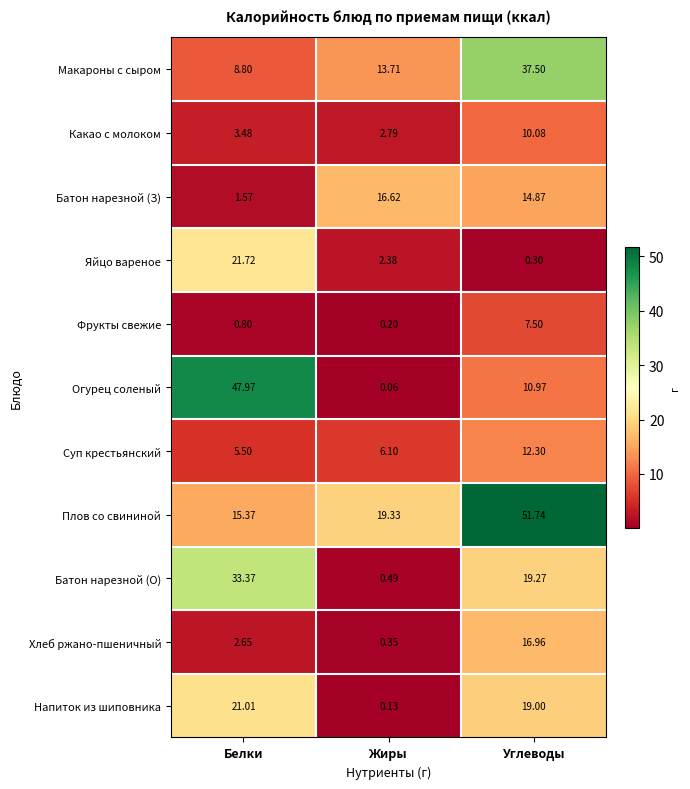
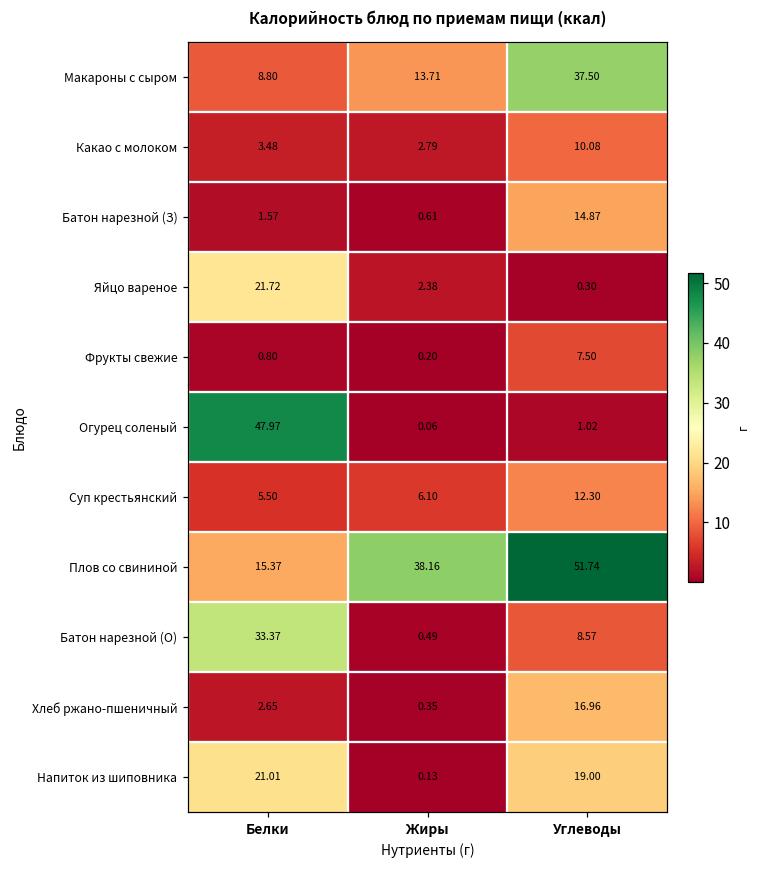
  {
    "Макароны с сыром": {
      "Белки": 8.80,
      "Жиры": 13.71,
      "Углеводы": 37.50
    },
    "Какао с молоком": {
      "Белки": 3.48,
      "Жиры": 2.79,
      "Углеводы": 10.08
    },
    "Батон нарезной (З)": {
      "Белки": 1.57,
-     "Жиры": 16.62,
+     "Жиры": 0.61,
      "Углеводы": 14.87
    },
    "Яйцо вареное": {
      "Белки": 21.72,
      "Жиры": 2.38,
      "Углеводы": 0.30
    },
    "Фрукты свежие": {
      "Белки": 0.80,
      "Жиры": 0.20,
      "Углеводы": 7.50
    },
    "Огурец соленый": {
      "Белки": 47.97,
      "Жиры": 0.06,
-     "Углеводы": 10.97
+     "Углеводы": 1.02
    },
    "Суп крестьянский": {
      "Белки": 5.50,
      "Жиры": 6.10,
      "Углеводы": 12.30
    },
    "Плов со свининой": {
      "Белки": 15.37,
-     "Жиры": 19.33,
+     "Жиры": 38.16,
      "Углеводы": 51.74
    },
    "Батон нарезной (О)": {
      "Белки": 33.37,
      "Жиры": 0.49,
-     "Углеводы": 19.27
+     "Углеводы": 8.57
    },
    "Хлеб ржано-пшеничный": {
      "Белки": 2.65,
      "Жиры": 0.35,
      "Углеводы": 16.96
    },
    "Напиток из шиповника": {
      "Белки": 21.01,
      "Жиры": 0.13,
      "Углеводы": 19.00
    }
  }
